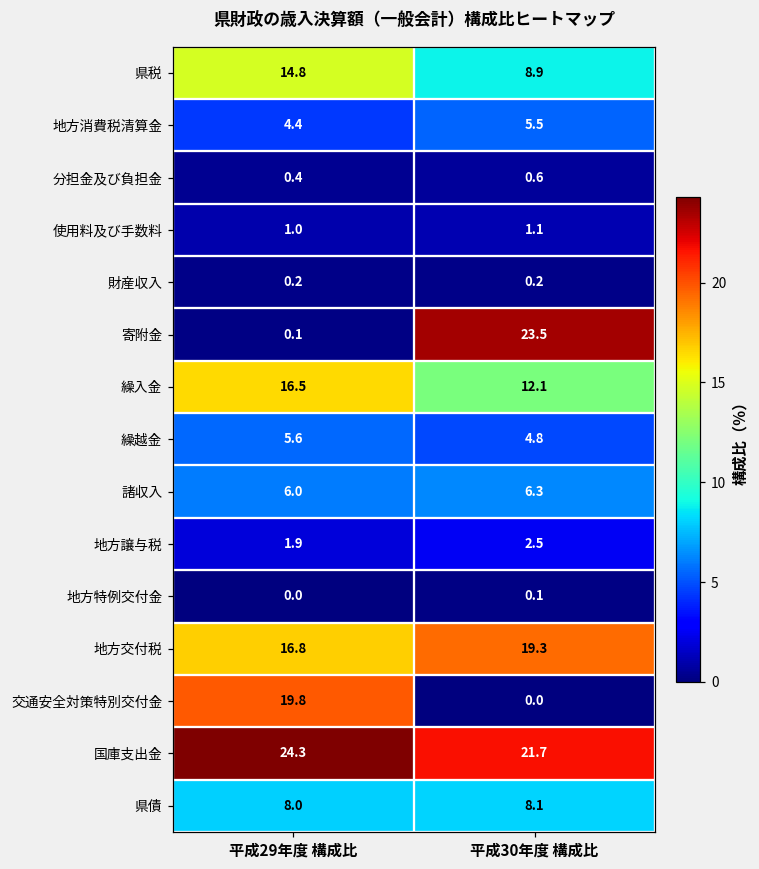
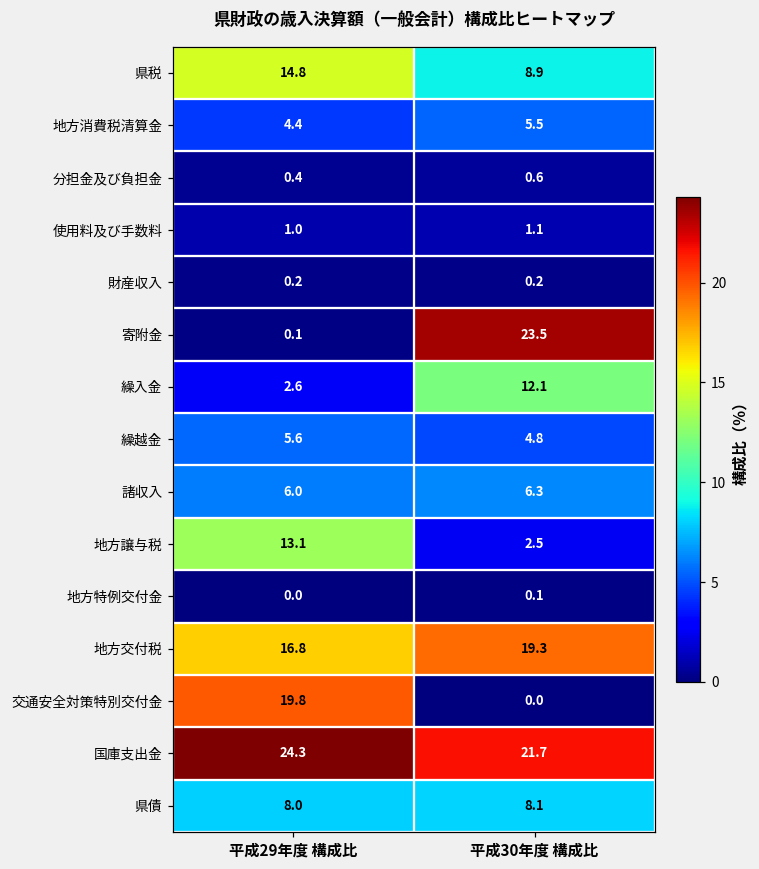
  {
    "県税": {
      "平成29年度 構成比": 14.8,
      "平成30年度 構成比": 8.9
    },
    "地方消費税清算金": {
      "平成29年度 構成比": 4.4,
      "平成30年度 構成比": 5.5
    },
    "分担金及び負担金": {
      "平成29年度 構成比": 0.4,
      "平成30年度 構成比": 0.6
    },
    "使用料及び手数料": {
      "平成29年度 構成比": 1.0,
      "平成30年度 構成比": 1.1
    },
    "財産収入": {
      "平成29年度 構成比": 0.2,
      "平成30年度 構成比": 0.2
    },
    "寄附金": {
      "平成29年度 構成比": 0.1,
      "平成30年度 構成比": 23.5
    },
    "繰入金": {
-     "平成29年度 構成比": 16.5,
+     "平成29年度 構成比": 2.6,
      "平成30年度 構成比": 12.1
    },
    "繰越金": {
      "平成29年度 構成比": 5.6,
      "平成30年度 構成比": 4.8
    },
    "諸収入": {
      "平成29年度 構成比": 6.0,
      "平成30年度 構成比": 6.3
    },
    "地方譲与税": {
-     "平成29年度 構成比": 1.9,
+     "平成29年度 構成比": 13.1,
      "平成30年度 構成比": 2.5
    },
    "地方特例交付金": {
      "平成29年度 構成比": 0.0,
      "平成30年度 構成比": 0.1
    },
    "地方交付税": {
      "平成29年度 構成比": 16.8,
      "平成30年度 構成比": 19.3
    },
    "交通安全対策特別交付金": {
      "平成29年度 構成比": 19.8,
      "平成30年度 構成比": 0.0
    },
    "国庫支出金": {
      "平成29年度 構成比": 24.3,
      "平成30年度 構成比": 21.7
    },
    "県債": {
      "平成29年度 構成比": 8.0,
      "平成30年度 構成比": 8.1
    }
  }
